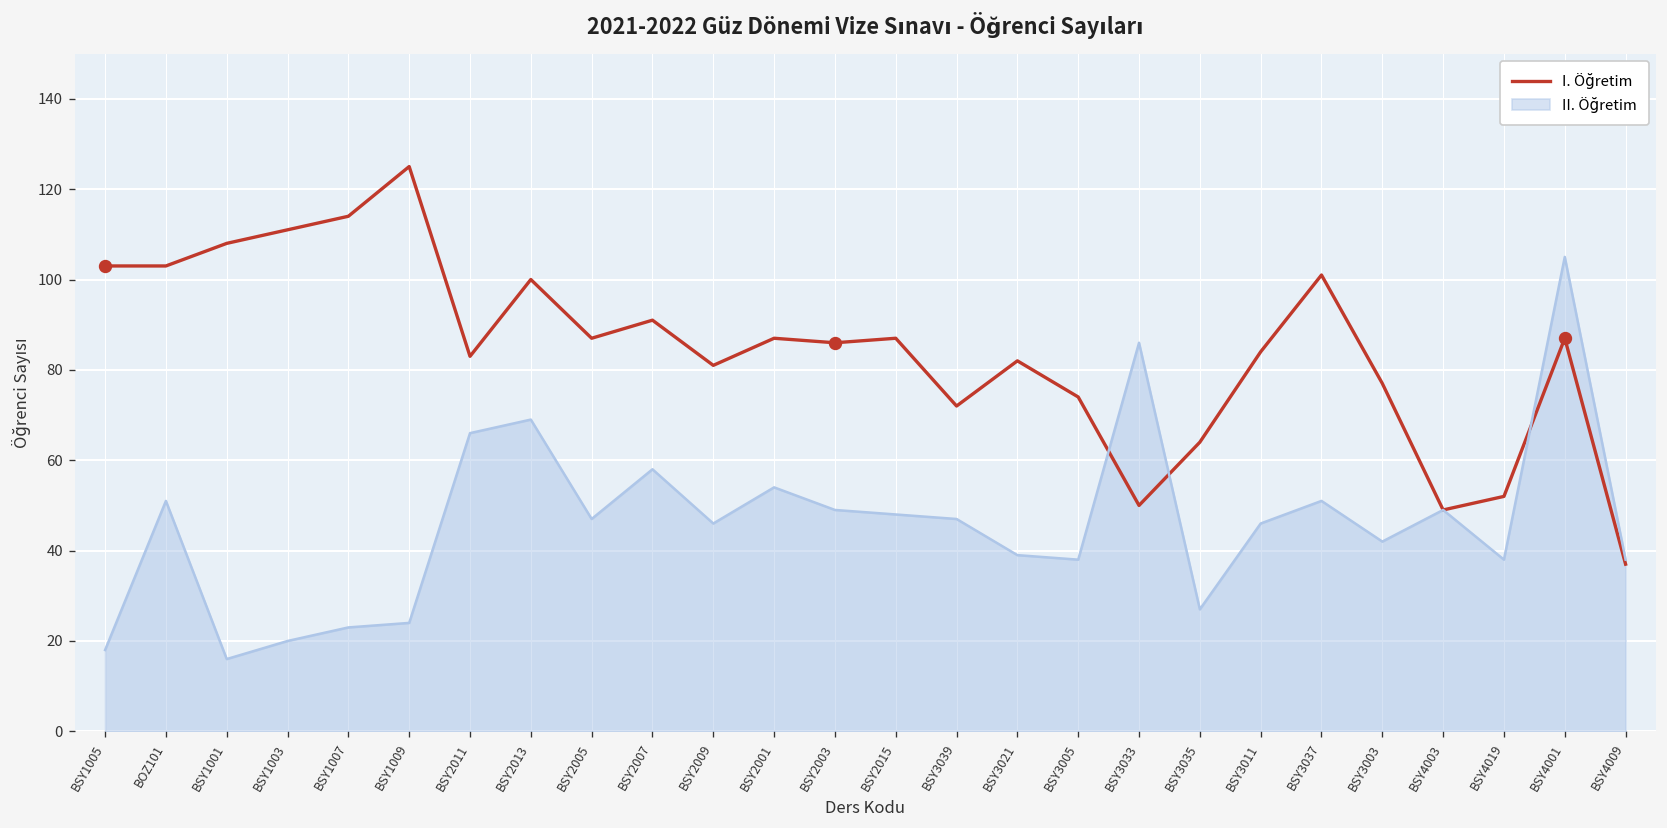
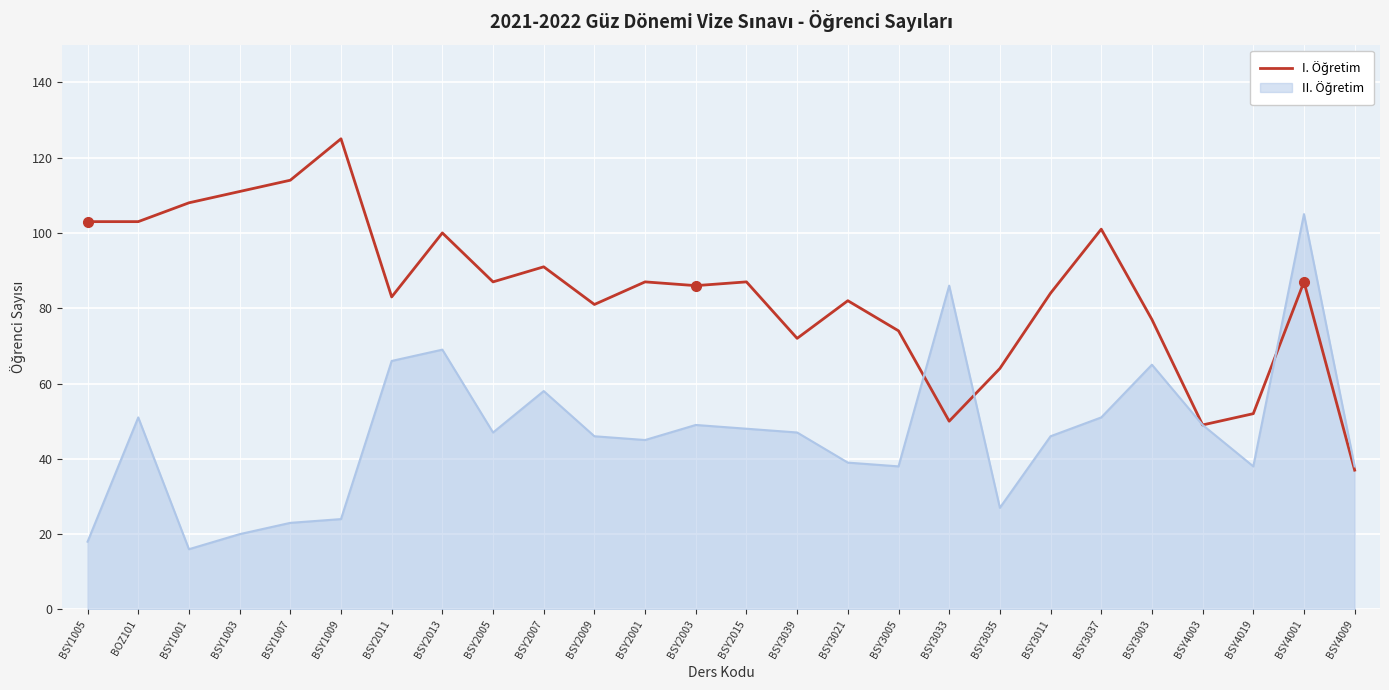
  {
    "II. Öğretim": {
      "BSY1005": 18,
      "BOZ101": 51,
      "BSY1001": 16,
      "BSY1003": 20,
      "BSY1007": 23,
      "BSY1009": 24,
      "BSY2011": 66,
      "BSY2013": 69,
      "BSY2005": 47,
      "BSY2007": 58,
      "BSY2009": 46,
-     "BSY2001": 54,
+     "BSY2001": 45,
      "BSY2003": 49,
      "BSY2015": 48,
      "BSY3039": 47,
      "BSY3021": 39,
      "BSY3005": 38,
      "BSY3033": 86,
      "BSY3035": 27,
      "BSY3011": 46,
      "BSY3037": 51,
-     "BSY3003": 42,
+     "BSY3003": 65,
      "BSY4019": 38,
      "BSY4001": 105,
      "BSY4009": 38
    }
  }
